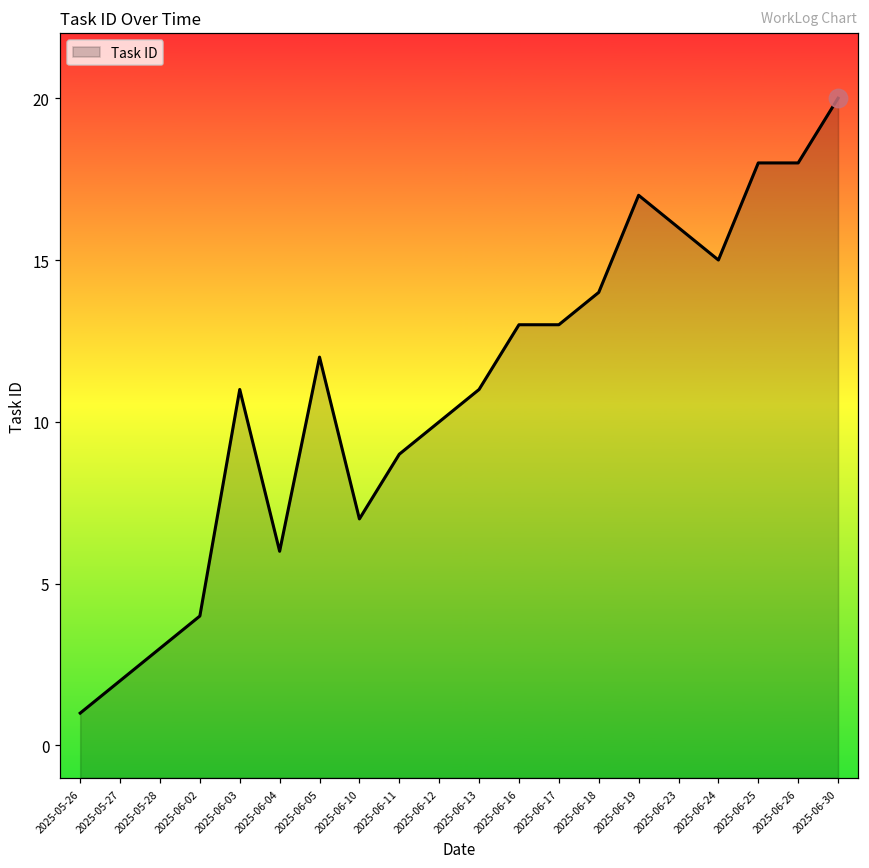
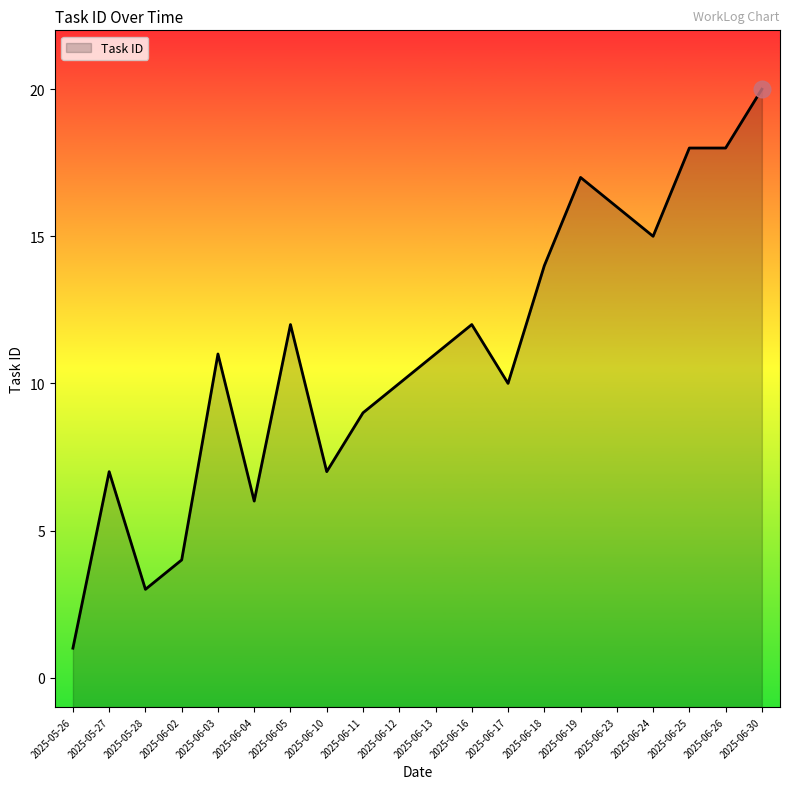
  {
    "Task ID": {
      "2025-05-26": 1,
-     "2025-05-27": 2,
+     "2025-05-27": 7,
      "2025-05-28": 3,
      "2025-06-02": 4,
      "2025-06-03": 11,
      "2025-06-04": 6,
      "2025-06-05": 12,
      "2025-06-10": 7,
      "2025-06-11": 9,
      "2025-06-12": 10,
      "2025-06-13": 11,
-     "2025-06-16": 13,
-     "2025-06-17": 13,
+     "2025-06-16": 12,
+     "2025-06-17": 10,
      "2025-06-18": 14,
      "2025-06-19": 17,
      "2025-06-23": 16,
      "2025-06-24": 15,
      "2025-06-25": 18,
      "2025-06-26": 18
    }
  }
